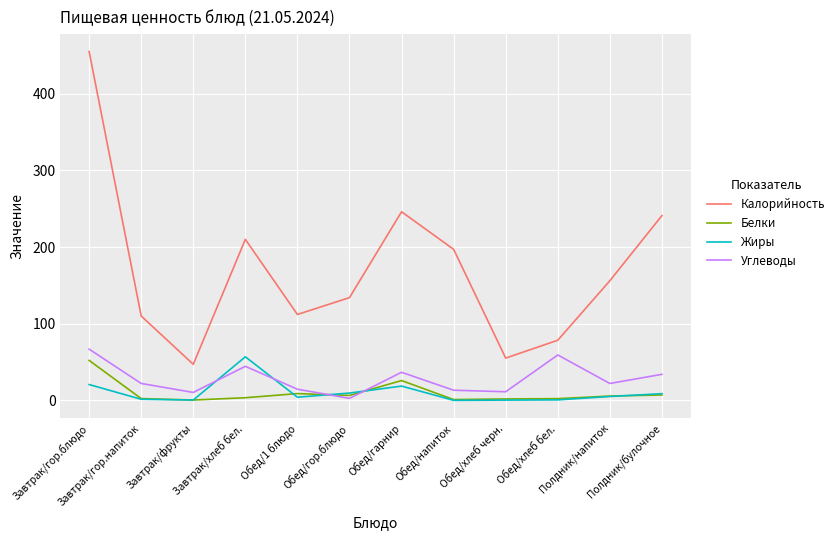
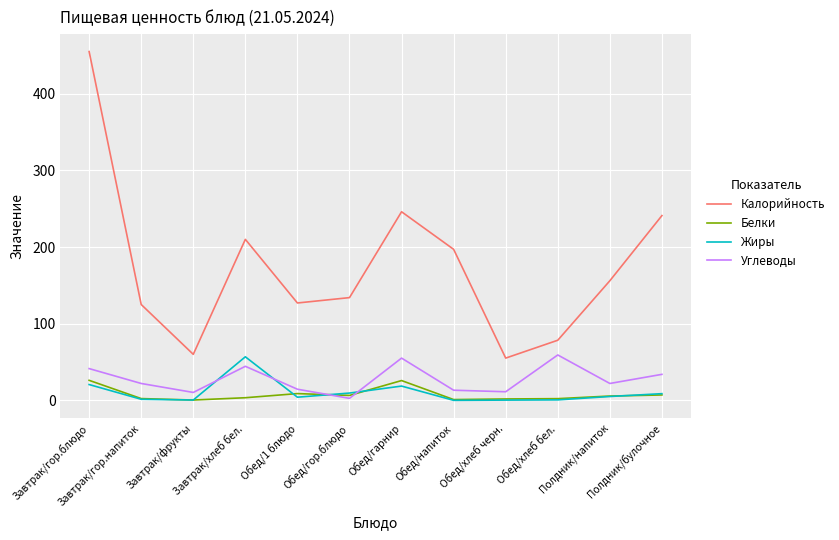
  {
    "Калорийность": {
      "Завтрак/гор.блюдо": 460,
-     "Завтрак/гор.напиток": 110,
-     "Завтрак/фрукты": 50,
+     "Завтрак/гор.напиток": 130,
+     "Завтрак/фрукты": 60,
      "Завтрак/хлеб бел.": 210,
-     "Обед/1 блюдо": 110,
+     "Обед/1 блюдо": 130,
      "Обед/гор.блюдо": 130,
      "Обед/гарнир": 250,
      "Обед/напиток": 200,
      "Обед/хлеб черн.": 60,
      "Обед/хлеб бел.": 80,
      "Полдник/напиток": 160,
      "Полдник/булочное": 240
    },
    "Белки": {
-     "Завтрак/гор.блюдо": 50,
+     "Завтрак/гор.блюдо": 30,
      "Завтрак/хлеб бел.": 0,
      "Обед/1 блюдо": 10,
      "Обед/гарнир": 30
    },
    "Жиры": {
      "Завтрак/гор.блюдо": 20,
      "Завтрак/хлеб бел.": 60,
      "Обед/1 блюдо": 0,
      "Обед/гарнир": 20
    },
    "Углеводы": {
-     "Завтрак/гор.блюдо": 70,
+     "Завтрак/гор.блюдо": 40,
      "Завтрак/гор.напиток": 20,
      "Завтрак/фрукты": 10,
      "Завтрак/хлеб бел.": 40,
      "Обед/1 блюдо": 10,
      "Обед/гор.блюдо": 0,
-     "Обед/гарнир": 40,
+     "Обед/гарнир": 60,
      "Обед/напиток": 10,
      "Обед/хлеб черн.": 10,
      "Обед/хлеб бел.": 60,
      "Полдник/напиток": 20,
      "Полдник/булочное": 30
    }
  }
